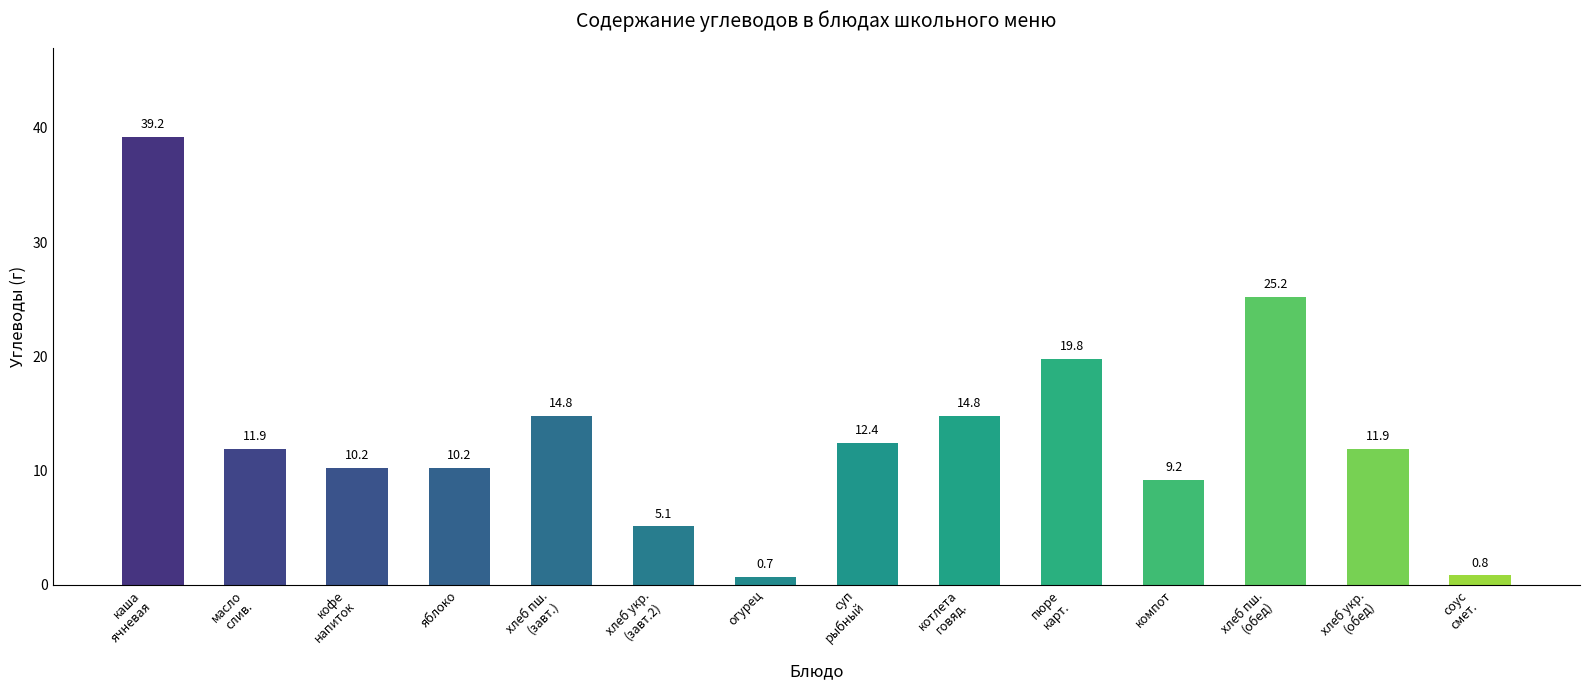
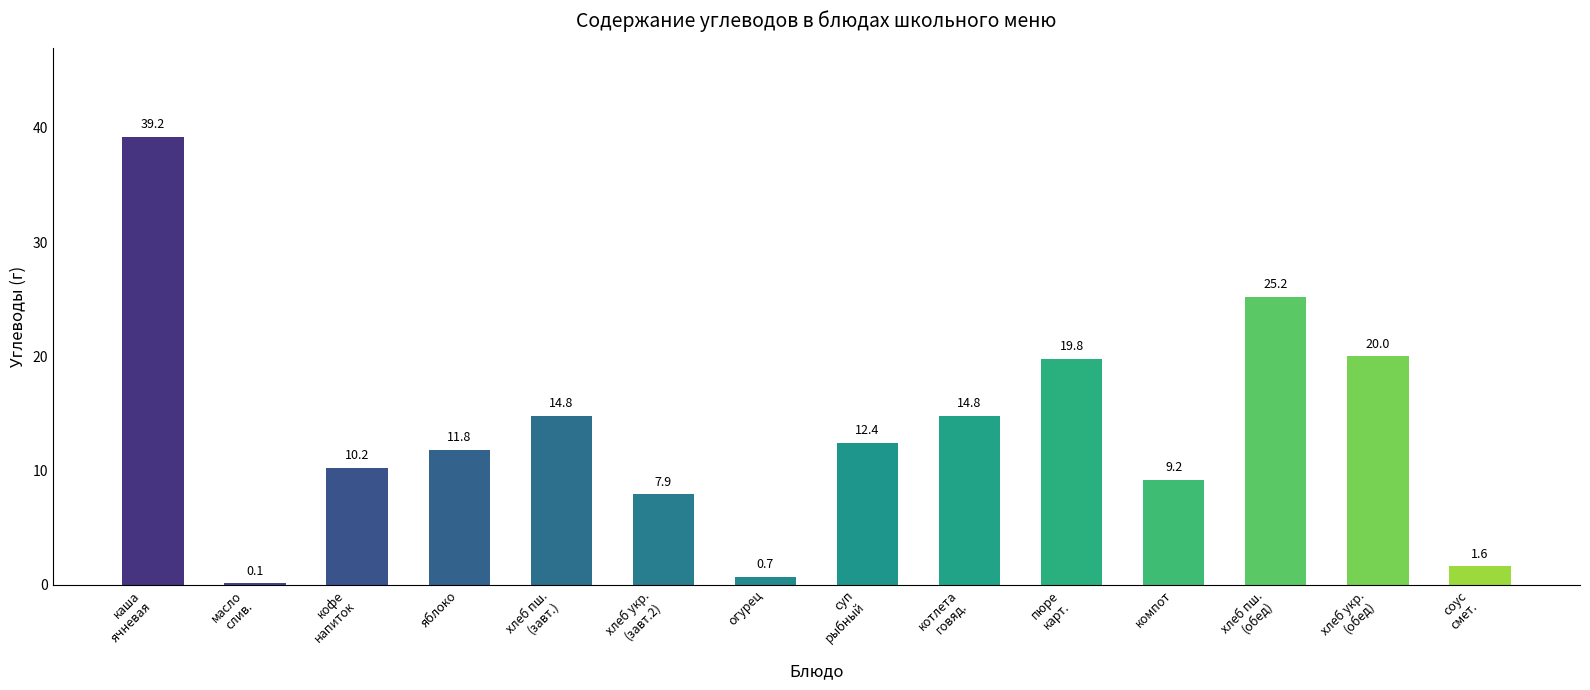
  {
    "каша ячневая": 39.2,
-   "масло слив.": 11.9,
+   "масло слив.": 0.1,
    "кофе напиток": 10.2,
-   "яблоко": 10.2,
+   "яблоко": 11.8,
    "хлеб пш. (завт.)": 14.8,
-   "хлеб укр. (завт.2)": 5.1,
+   "хлеб укр. (завт.2)": 7.9,
    "огурец": 0.7,
    "суп рыбный": 12.4,
    "котлета говяд.": 14.8,
    "пюре карт.": 19.8,
    "компот": 9.2,
    "хлеб пш. (обед)": 25.2,
-   "хлеб укр. (обед)": 11.9,
-   "соус смет.": 0.8
+   "хлеб укр. (обед)": 20.0,
+   "соус смет.": 1.6
  }
